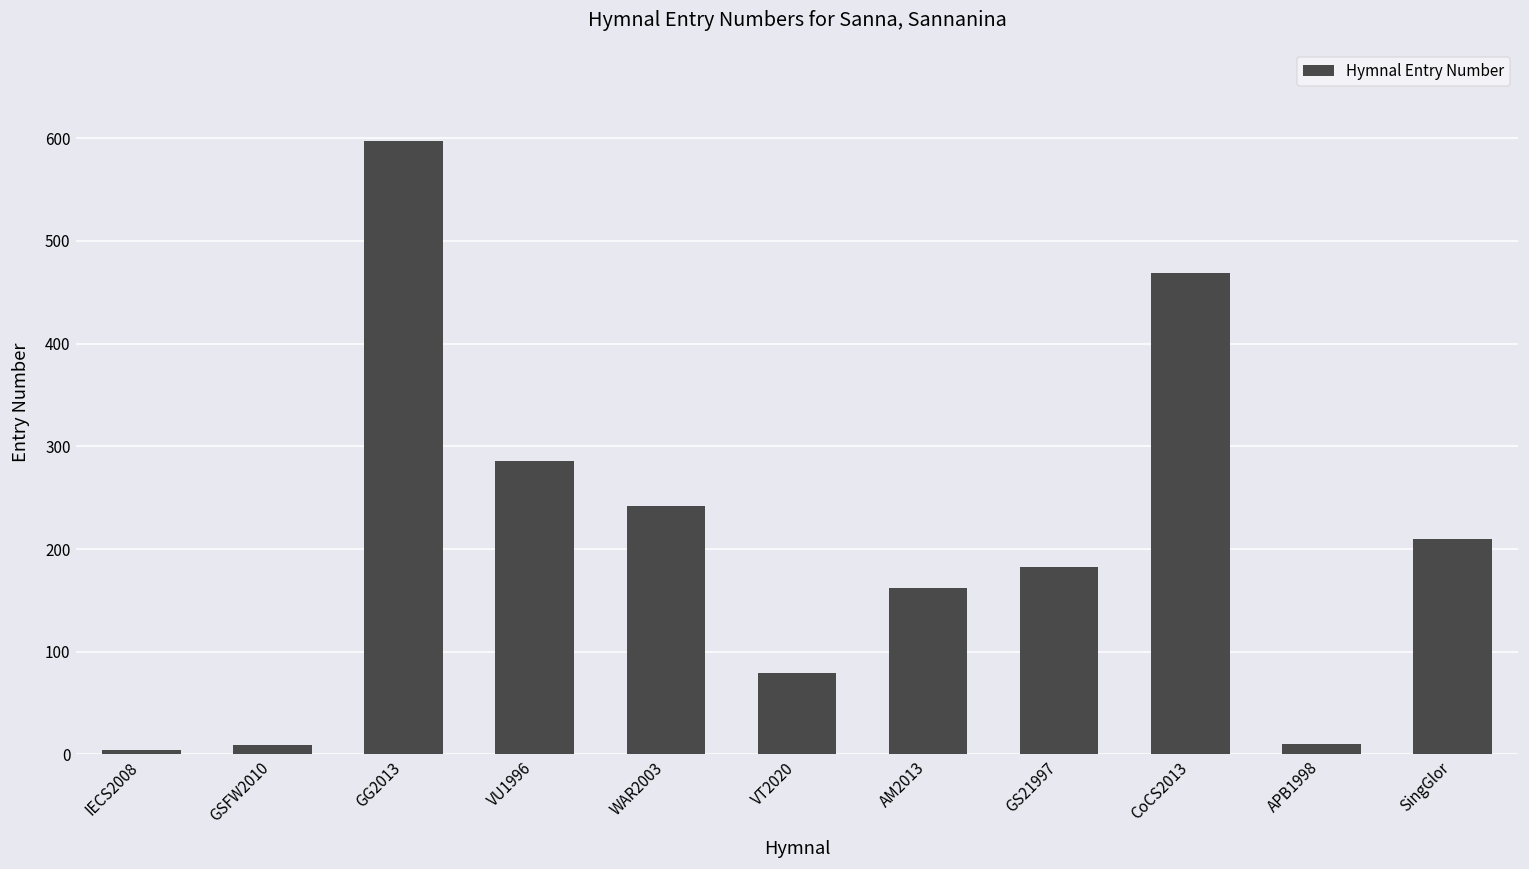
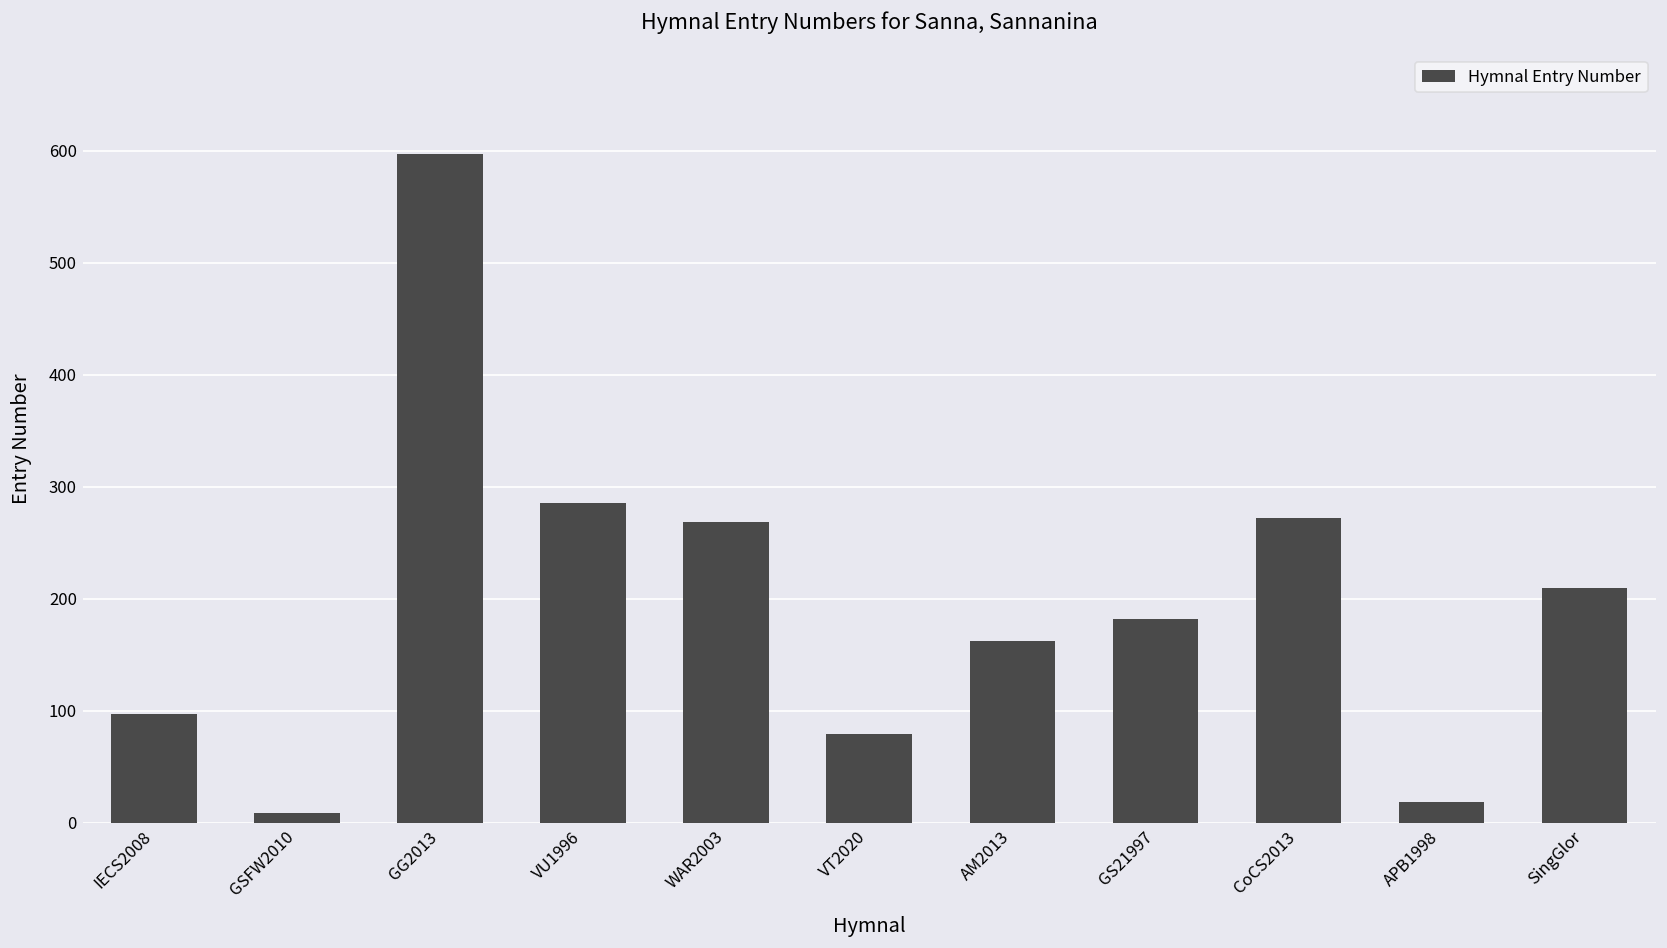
  {
-   "IECS2008": 0,
+   "IECS2008": 100,
    "GSFW2010": 10,
    "GG2013": 600,
    "VU1996": 290,
-   "WAR2003": 240,
+   "WAR2003": 270,
    "VT2020": 80,
    "AM2013": 160,
    "GS21997": 180,
-   "CoCS2013": 470,
-   "APB1998": 10,
+   "CoCS2013": 270,
+   "APB1998": 20,
    "SingGlor": 210
  }
